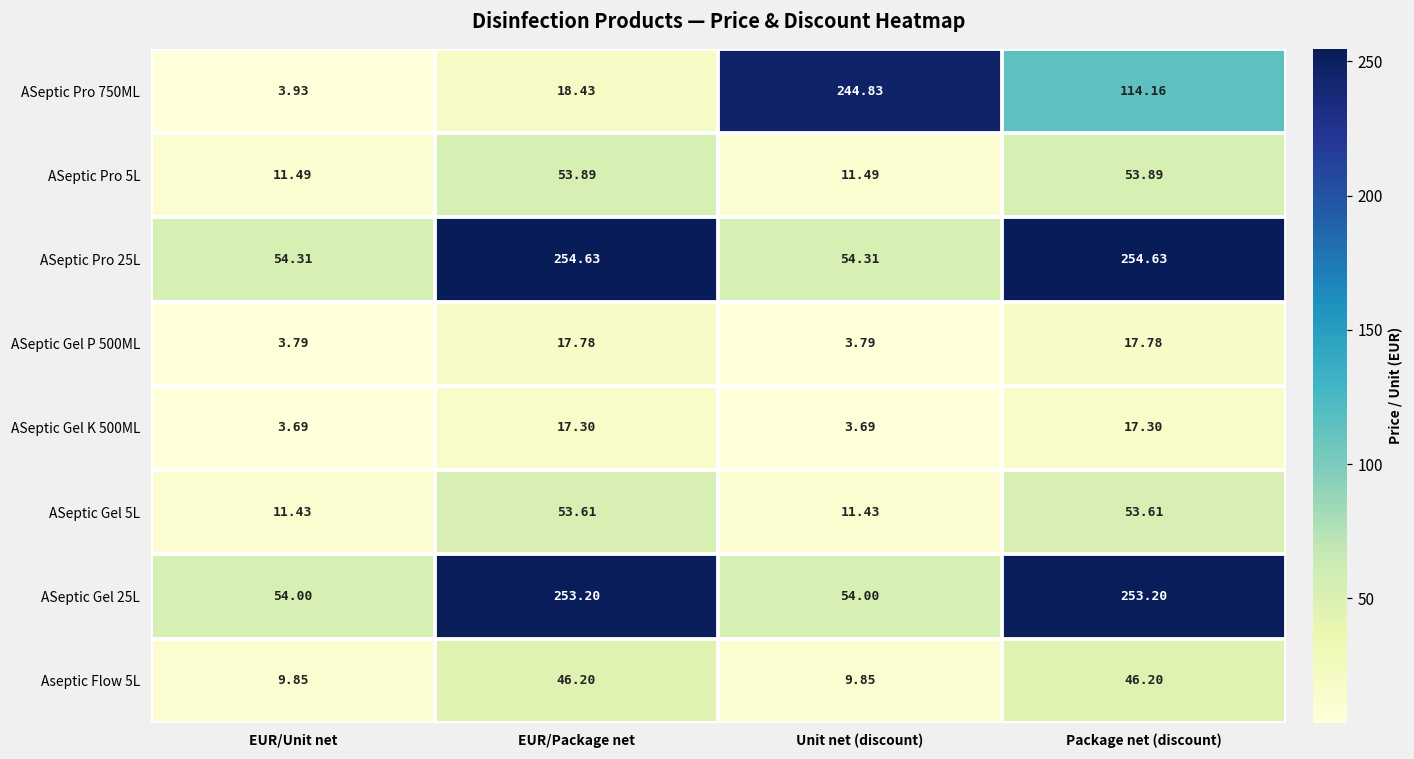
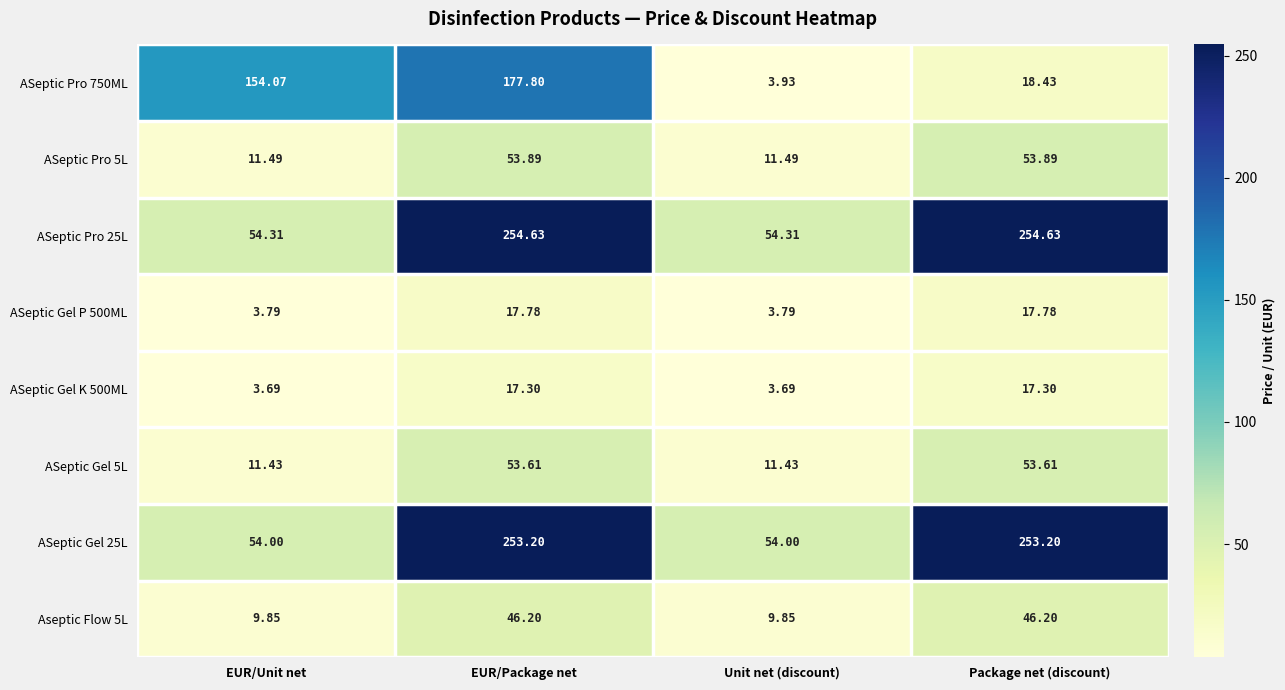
  {
    "ASeptic Pro 750ML": {
-     "EUR/Unit net": 3.93,
-     "EUR/Package net": 18.43,
-     "Unit net (discount)": 244.83,
-     "Package net (discount)": 114.16
+     "EUR/Unit net": 154.07,
+     "EUR/Package net": 177.80,
+     "Unit net (discount)": 3.93,
+     "Package net (discount)": 18.43
    },
    "ASeptic Pro 5L": {
      "EUR/Unit net": 11.49,
      "EUR/Package net": 53.89,
      "Unit net (discount)": 11.49,
      "Package net (discount)": 53.89
    },
    "ASeptic Pro 25L": {
      "EUR/Unit net": 54.31,
      "EUR/Package net": 254.63,
      "Unit net (discount)": 54.31,
      "Package net (discount)": 254.63
    },
    "ASeptic Gel P 500ML": {
      "EUR/Unit net": 3.79,
      "EUR/Package net": 17.78,
      "Unit net (discount)": 3.79,
      "Package net (discount)": 17.78
    },
    "ASeptic Gel K 500ML": {
      "EUR/Unit net": 3.69,
      "EUR/Package net": 17.30,
      "Unit net (discount)": 3.69,
      "Package net (discount)": 17.30
    },
    "ASeptic Gel 5L": {
      "EUR/Unit net": 11.43,
      "EUR/Package net": 53.61,
      "Unit net (discount)": 11.43,
      "Package net (discount)": 53.61
    },
    "ASeptic Gel 25L": {
      "EUR/Unit net": 54.00,
      "EUR/Package net": 253.20,
      "Unit net (discount)": 54.00,
      "Package net (discount)": 253.20
    },
    "Aseptic Flow 5L": {
      "EUR/Unit net": 9.85,
      "EUR/Package net": 46.20,
      "Unit net (discount)": 9.85,
      "Package net (discount)": 46.20
    }
  }
